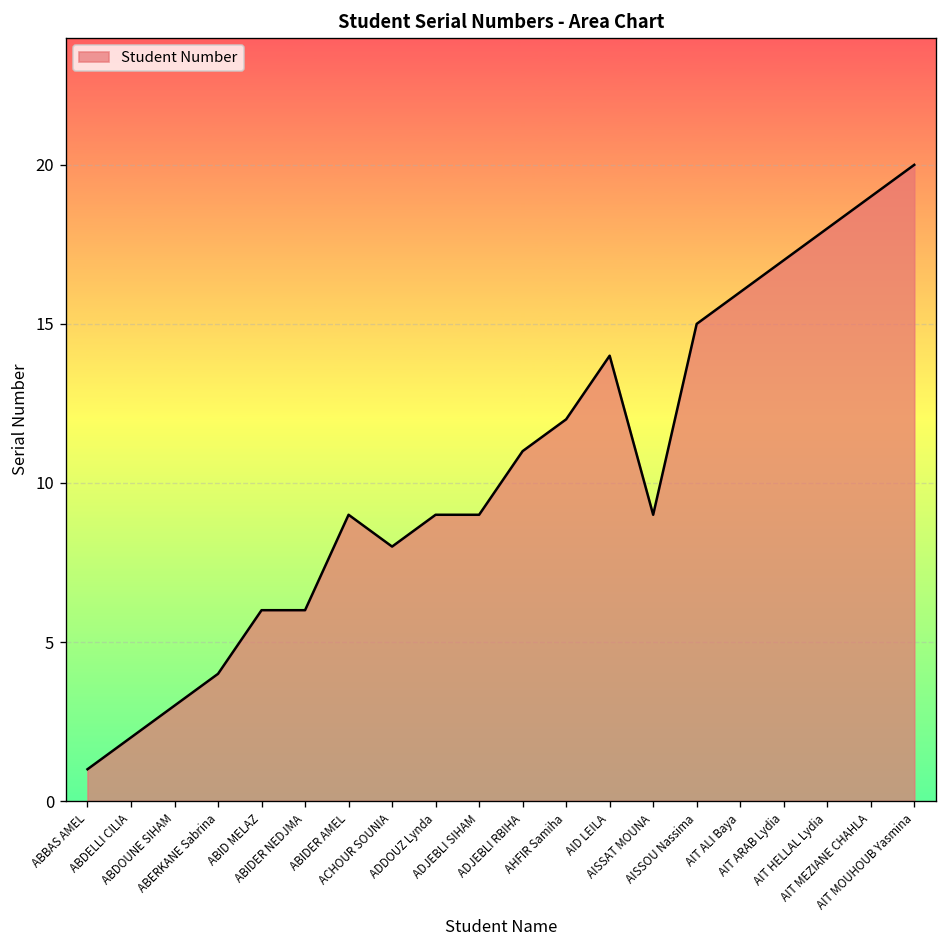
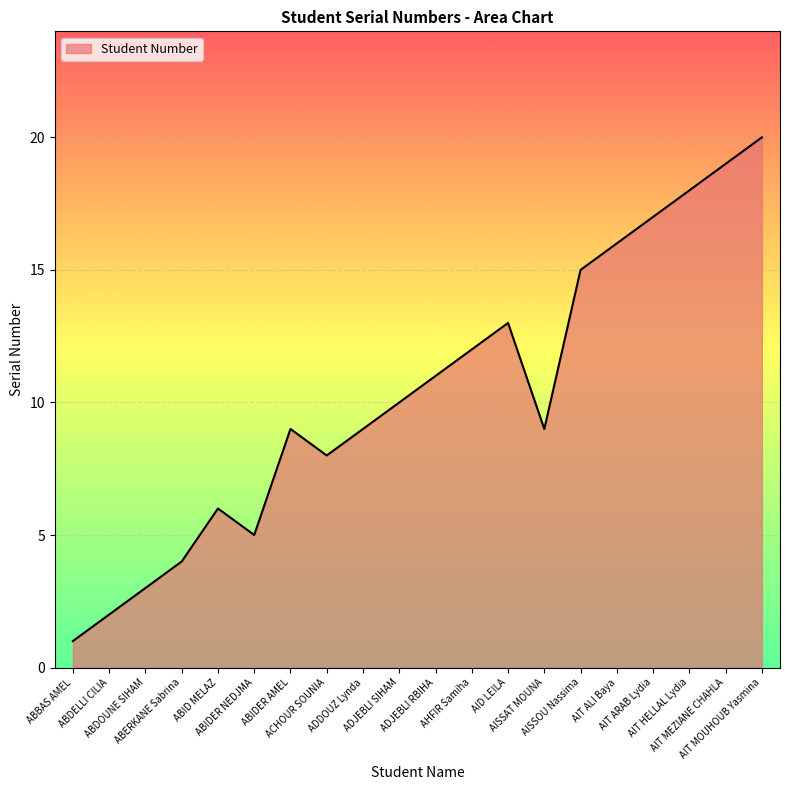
  {
    "ABBAS AMEL": 1,
    "ABDELLI CILIA": 2,
    "ABDOUNE SIHAM": 3,
    "ABERKANE Sabrina": 4,
    "ABID MELAZ": 6,
-   "ABIDER NEDJMA": 6,
+   "ABIDER NEDJMA": 5,
    "ABIDER AMEL": 9,
    "ACHOUR SOUNIA": 8,
    "ADDOUZ Lynda": 9,
-   "ADJEBLI SIHAM": 9,
+   "ADJEBLI SIHAM": 10,
    "ADJEBLI RBIHA": 11,
    "AHFIR Samiha": 12,
-   "AID LEILA": 14,
+   "AID LEILA": 13,
    "AISSAT MOUNA": 9,
    "AISSOU Nassima": 15,
    "AIT ALI Baya": 16,
    "AIT ARAB Lydia": 17,
    "AIT HELLAL Lydia": 18,
    "AIT MEZIANE CHAHLA": 19,
    "AIT MOUHOUB Yasmina": 20
  }
